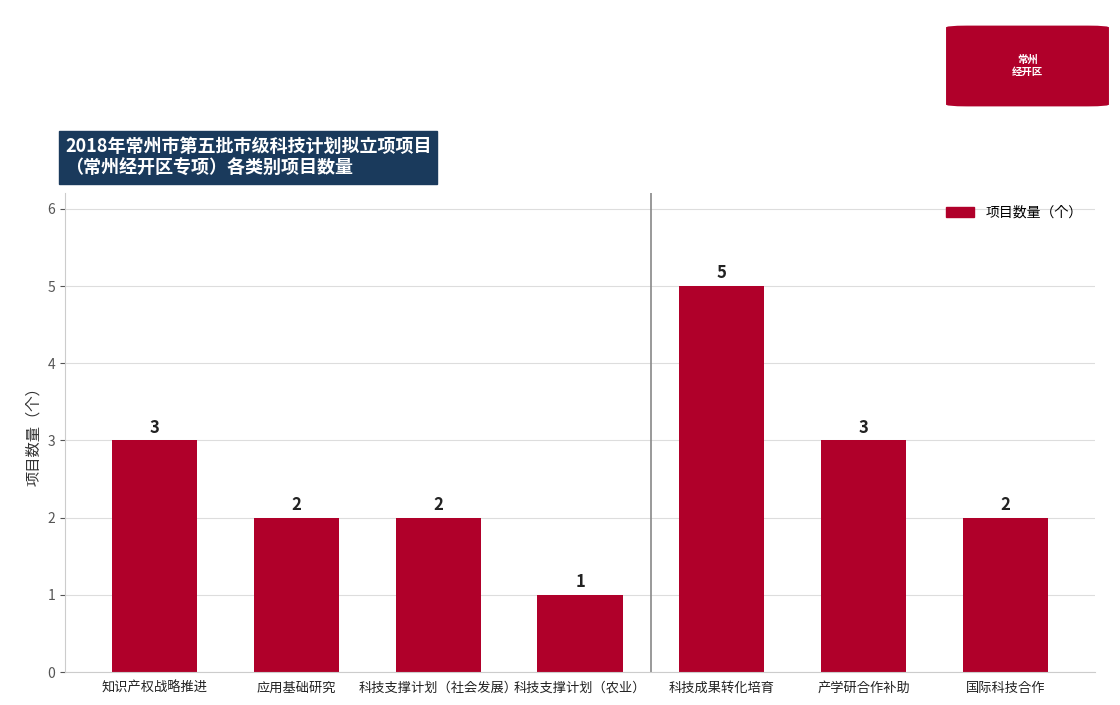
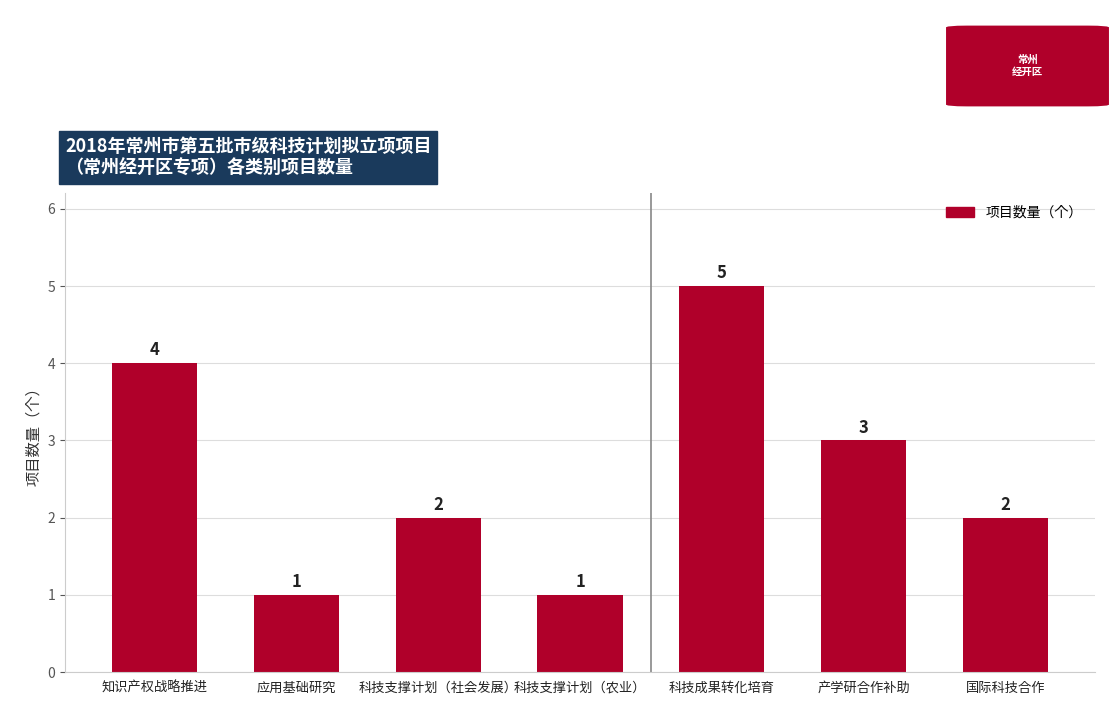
  {
-   "知识产权战略推进": 3,
-   "应用基础研究": 2,
+   "知识产权战略推进": 4,
+   "应用基础研究": 1,
    "科技支撑计划（社会发展）": 2,
    "科技支撑计划（农业）": 1,
    "科技成果转化培育": 5,
    "产学研合作补助": 3,
    "国际科技合作": 2
  }
